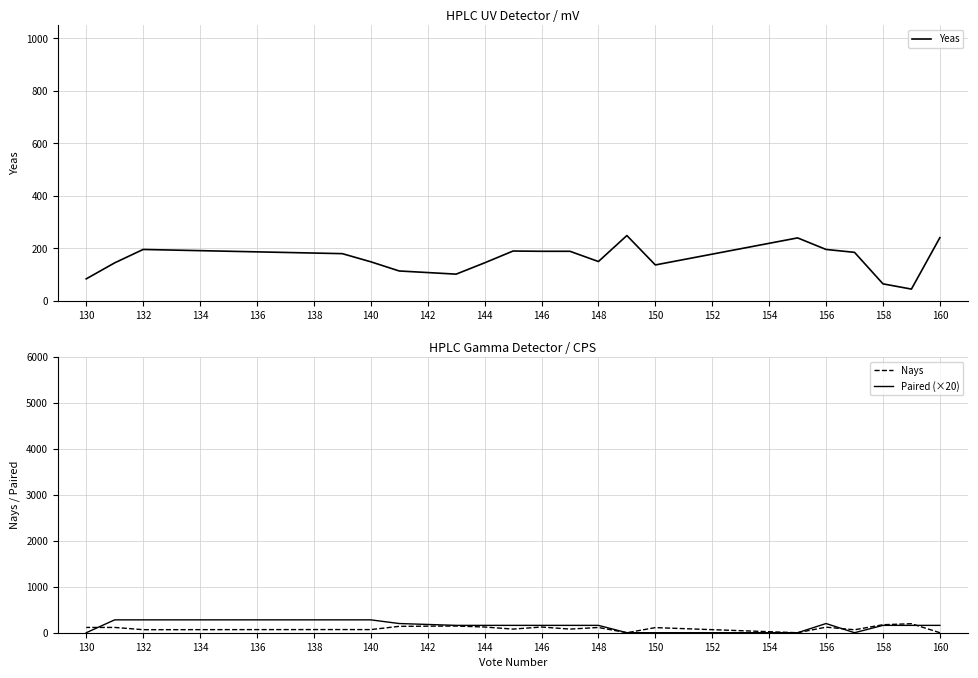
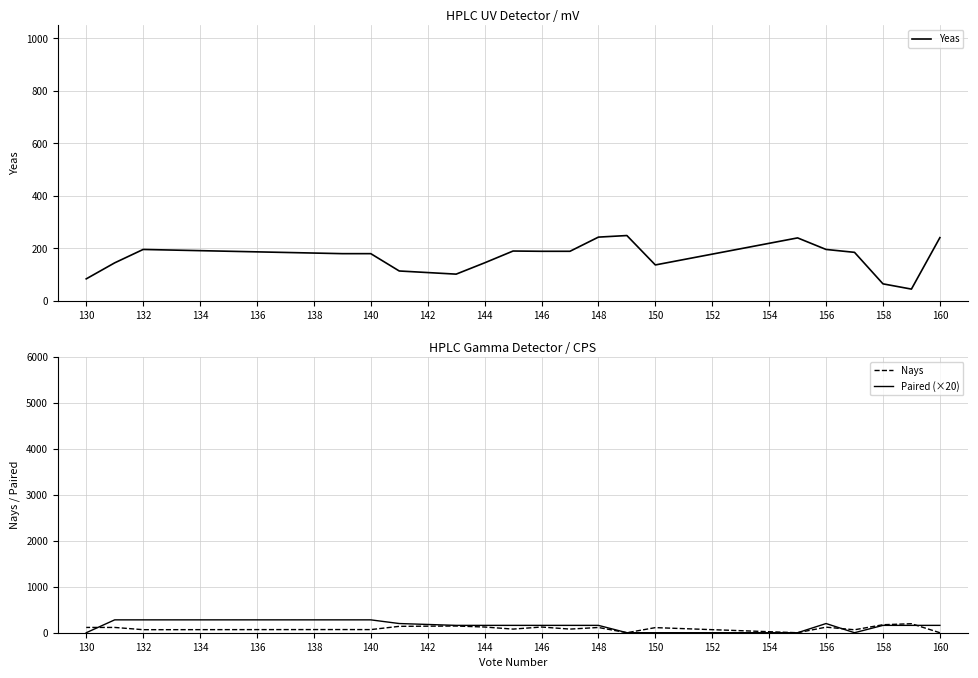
  {
    "HPLC UV Detector / mV": {
      "130": 80,
      "132": 200,
-     "140": 150,
+     "140": 180,
      "144": 150,
      "146": 190,
-     "148": 150,
+     "148": 240,
      "150": 140,
      "156": 200,
      "158": 70,
      "160": 240
    }
  }
